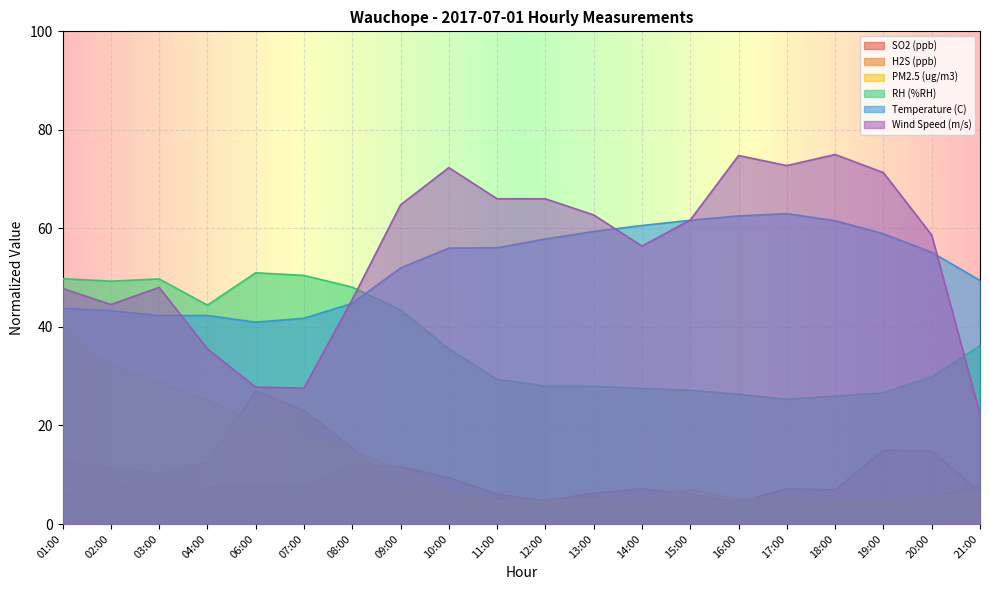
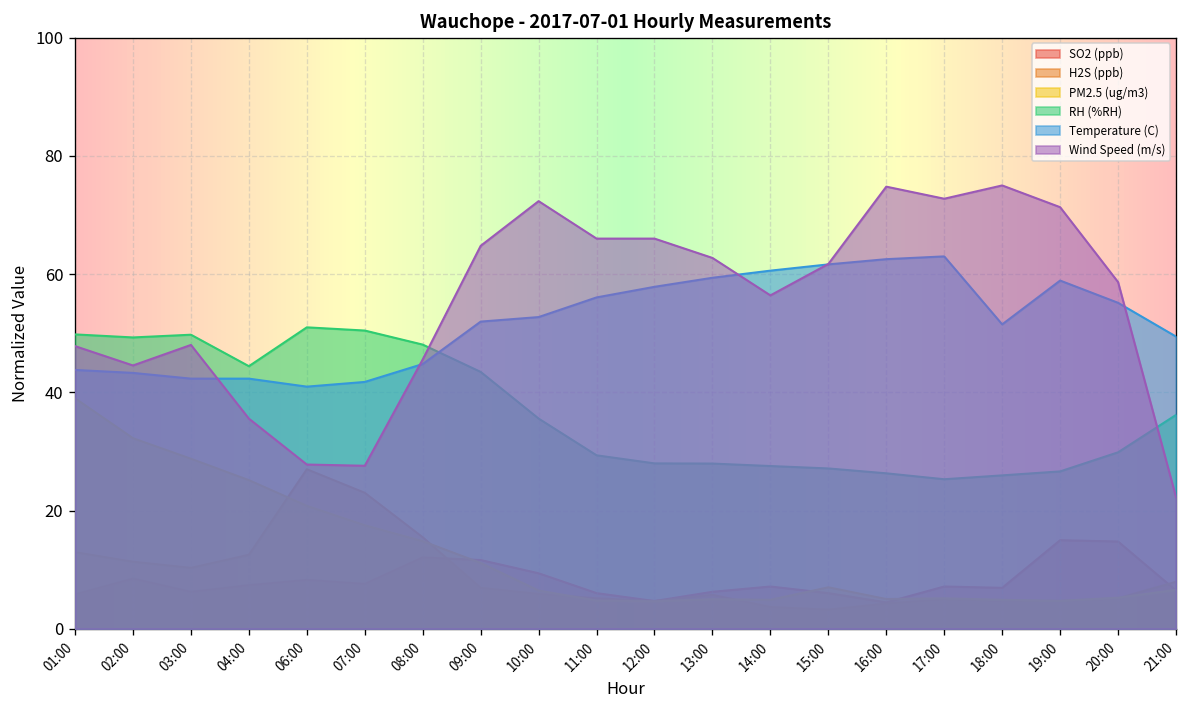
  {
    "PM2.5 (ug/m3)": {
      "01:00": 39,
      "02:00": 32,
      "03:00": 29,
      "04:00": 25,
      "06:00": 21,
      "07:00": 18,
      "08:00": 15,
      "10:00": 6,
      "13:00": 5,
      "14:00": 5,
      "15:00": 7,
      "16:00": 5
    },
    "RH (%RH)": {
      "01:00": 50,
      "02:00": 49,
      "03:00": 50,
      "04:00": 44,
      "06:00": 51,
      "07:00": 50,
      "08:00": 48,
      "09:00": 43,
      "10:00": 36,
      "11:00": 29,
      "12:00": 28,
      "13:00": 28,
      "14:00": 28,
      "15:00": 27,
      "16:00": 26,
      "17:00": 25,
      "18:00": 26,
      "19:00": 27,
      "20:00": 30,
      "21:00": 36
    },
    "Temperature (C)": {
      "01:00": 44,
      "02:00": 43,
      "03:00": 42,
      "04:00": 42,
      "06:00": 41,
      "07:00": 42,
      "08:00": 45,
      "09:00": 52,
-     "10:00": 56,
+     "10:00": 53,
      "11:00": 56,
      "12:00": 58,
      "13:00": 59,
      "14:00": 61,
      "16:00": 63,
      "17:00": 63,
-     "18:00": 62,
+     "18:00": 52,
      "19:00": 59,
      "20:00": 55,
      "21:00": 49
    },
    "Wind Speed (m/s)": {
      "01:00": 48,
      "02:00": 45,
      "03:00": 48,
      "04:00": 36,
      "06:00": 28,
      "07:00": 28,
      "08:00": 46,
      "09:00": 65,
      "10:00": 72,
      "11:00": 66,
      "12:00": 66,
      "13:00": 63,
      "14:00": 56,
      "16:00": 75,
      "17:00": 73,
      "18:00": 75,
      "19:00": 71,
      "20:00": 59,
      "21:00": 22
    }
  }
